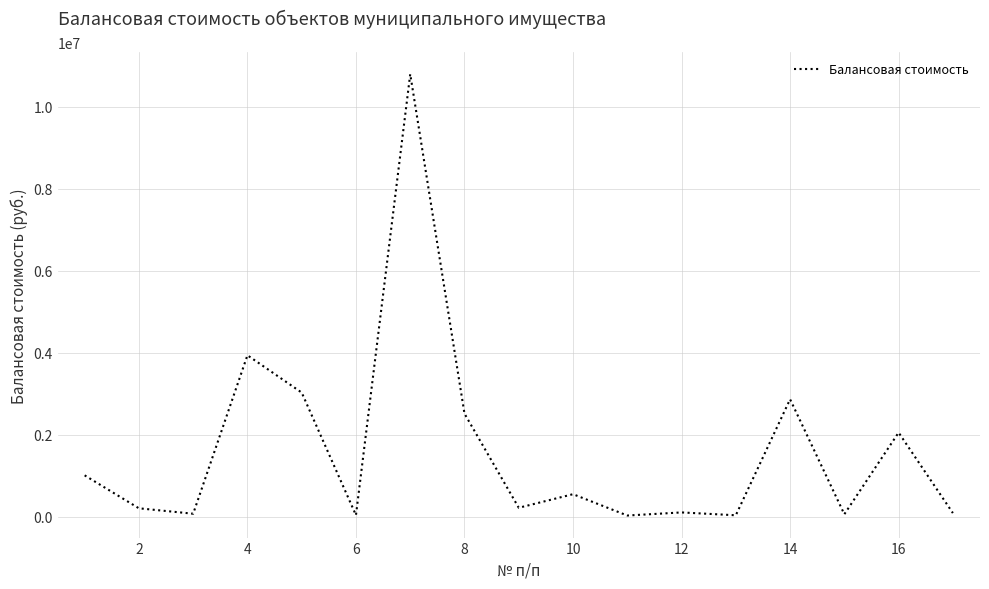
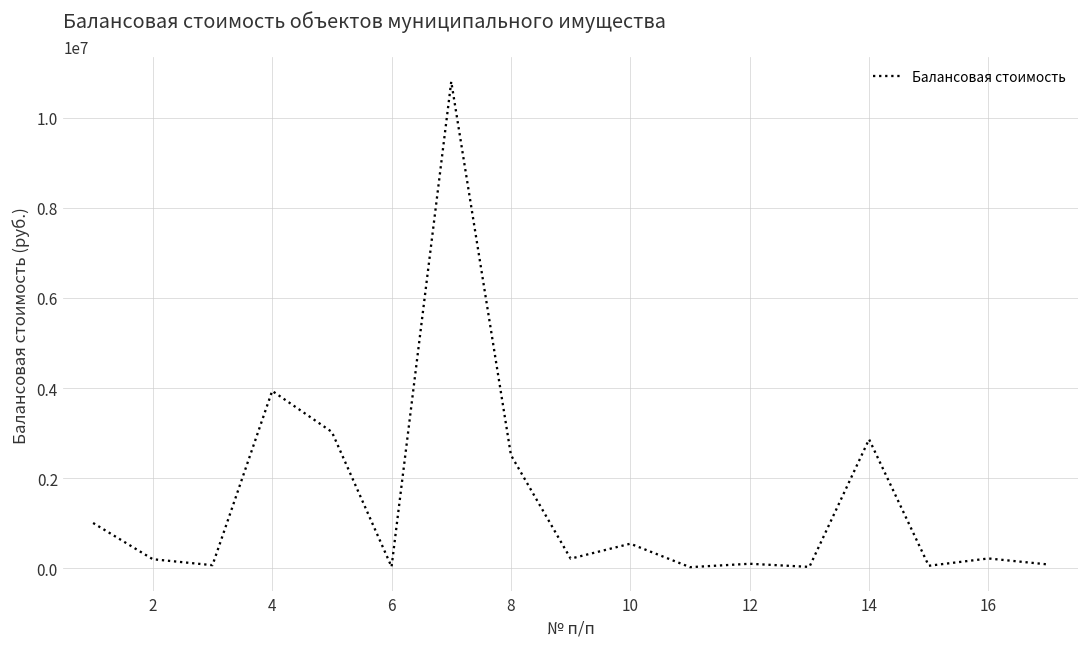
  {
    "2": 200000,
    "4": 3900000,
    "6": 0,
    "8": 2500000,
    "10": 500000,
    "12": 100000,
    "14": 2900000,
-   "16": 2100000
+   "16": 200000
  }
